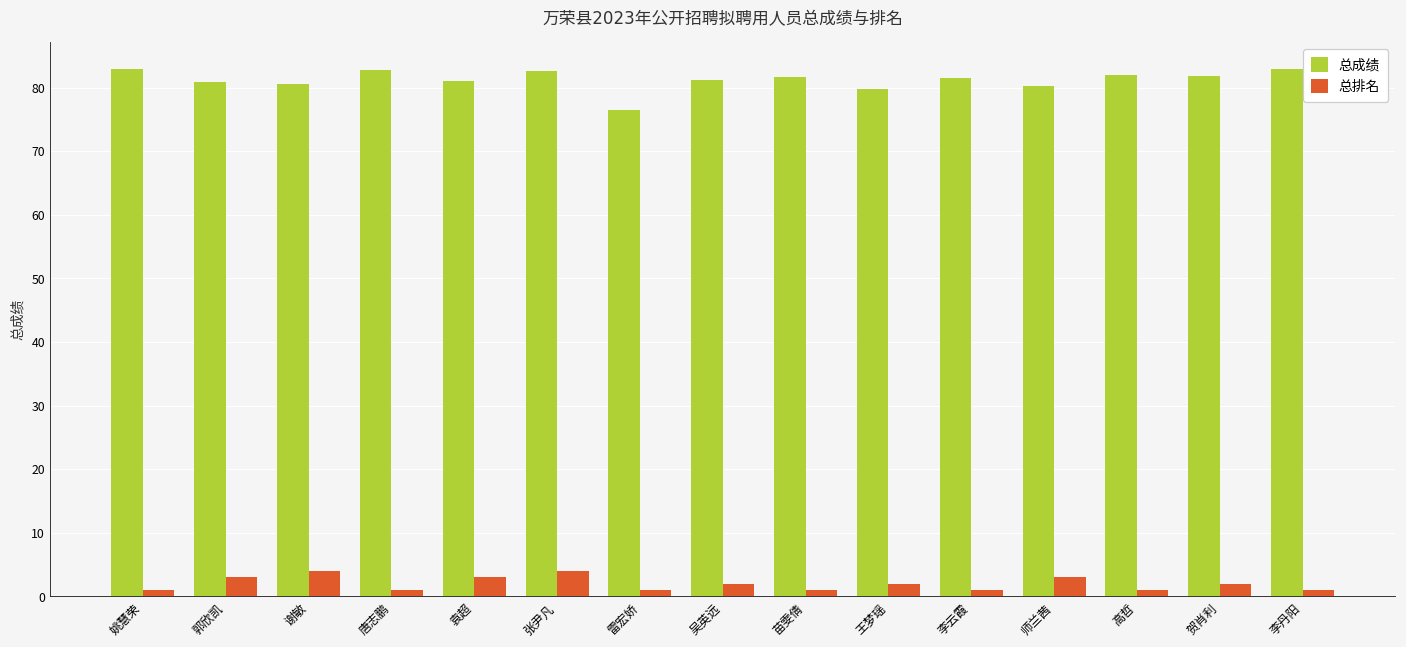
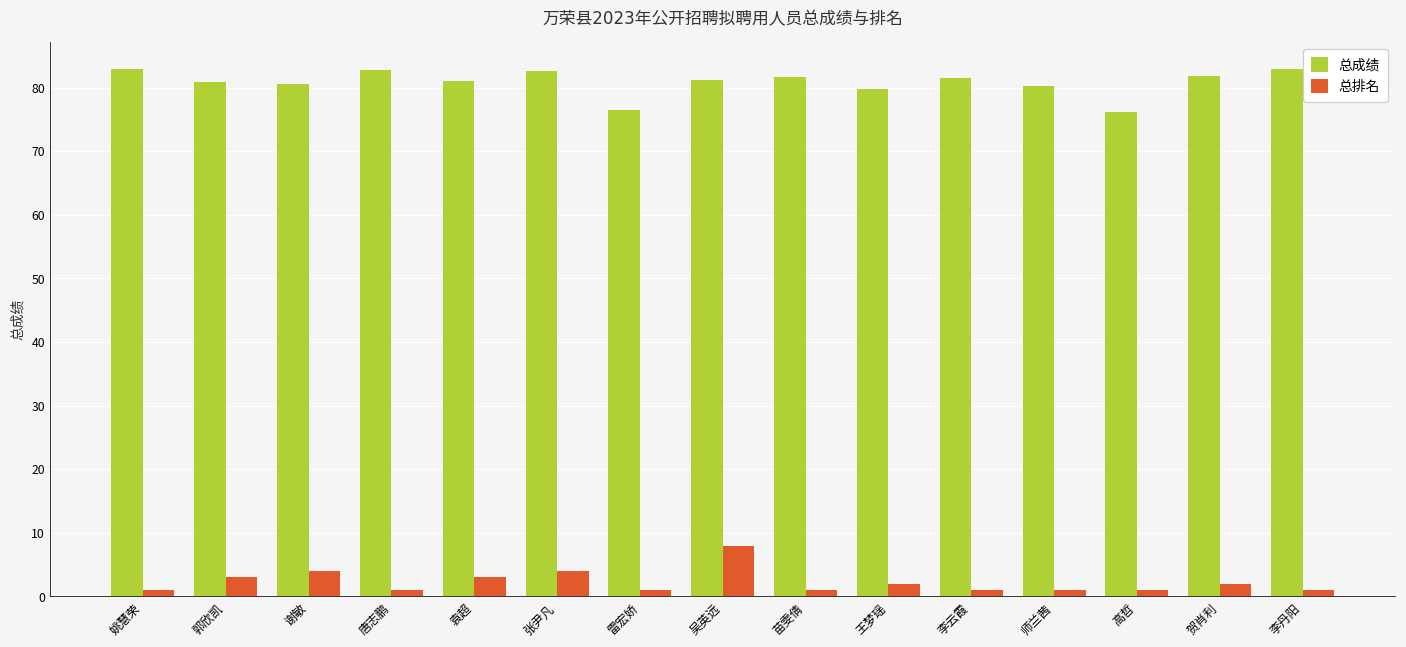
  {
    "总成绩": {
      "姚慧荣": 83,
      "郭欣凯": 81,
      "谢敏": 81,
      "唐志鹏": 83,
      "袁超": 81,
      "张尹凡": 83,
      "雷宏娇": 76,
      "吴英远": 81,
      "苗雯倩": 82,
      "王梦瑶": 80,
      "李云霞": 81,
      "师兰茜": 80,
-     "高哲": 82,
+     "高哲": 76,
      "贺肖利": 82,
      "李丹阳": 83
    },
    "总排名": {
      "姚慧荣": 1,
      "郭欣凯": 3,
      "谢敏": 4,
      "唐志鹏": 1,
      "袁超": 3,
      "张尹凡": 4,
      "雷宏娇": 1,
-     "吴英远": 2,
+     "吴英远": 8,
      "苗雯倩": 1,
      "王梦瑶": 2,
      "李云霞": 1,
-     "师兰茜": 3,
+     "师兰茜": 1,
      "高哲": 1,
      "贺肖利": 2,
      "李丹阳": 1
    }
  }
